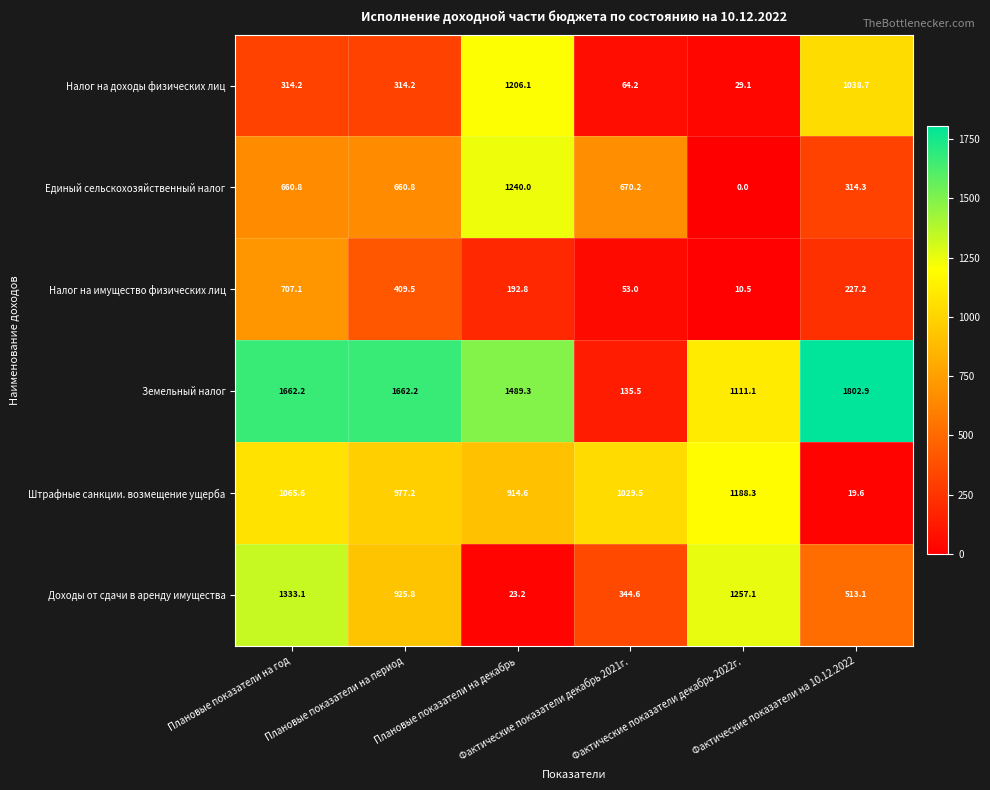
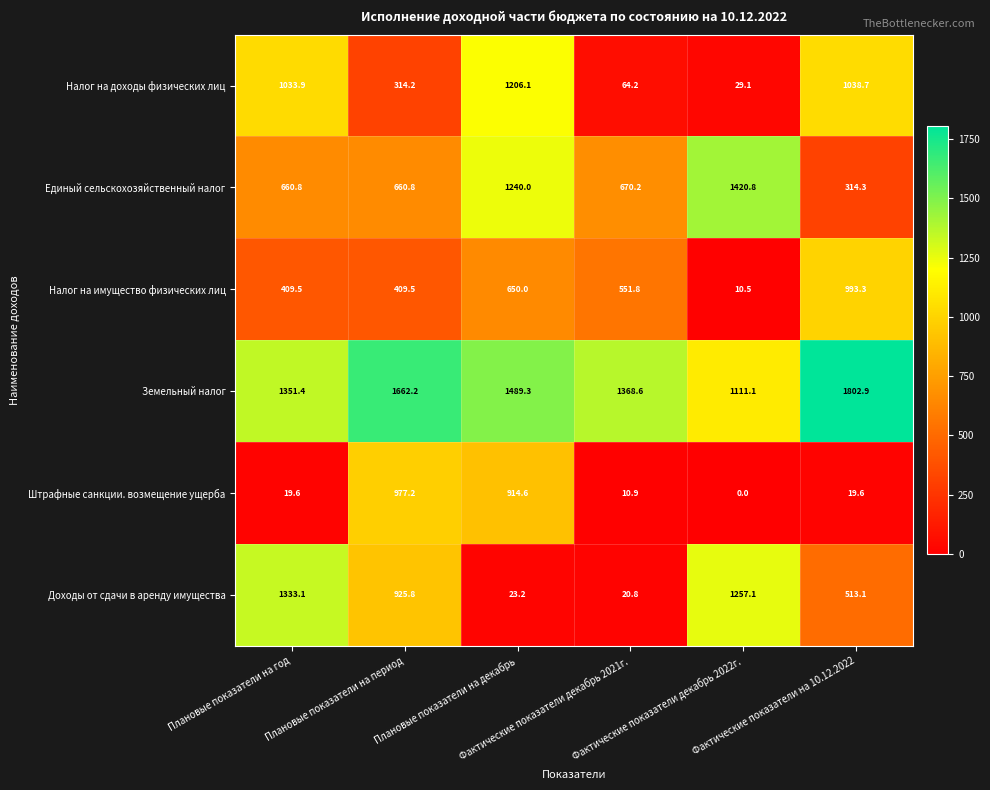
  {
    "Налог на доходы физических лиц": {
-     "Плановые показатели на год": 314.2,
+     "Плановые показатели на год": 1033.9,
      "Плановые показатели на период": 314.2,
      "Плановые показатели на декабрь": 1206.1,
      "Фактические показатели декабрь 2021г.": 64.2,
      "Фактические показатели декабрь 2022г.": 29.1,
      "Фактические показатели на 10.12.2022": 1038.7
    },
    "Единый сельскохозяйственный налог": {
      "Плановые показатели на год": 660.8,
      "Плановые показатели на период": 660.8,
      "Плановые показатели на декабрь": 1240.0,
      "Фактические показатели декабрь 2021г.": 670.2,
-     "Фактические показатели декабрь 2022г.": 0.0,
+     "Фактические показатели декабрь 2022г.": 1420.8,
      "Фактические показатели на 10.12.2022": 314.3
    },
    "Налог на имущество физических лиц": {
-     "Плановые показатели на год": 707.1,
+     "Плановые показатели на год": 409.5,
      "Плановые показатели на период": 409.5,
-     "Плановые показатели на декабрь": 192.8,
-     "Фактические показатели декабрь 2021г.": 53.0,
+     "Плановые показатели на декабрь": 650.0,
+     "Фактические показатели декабрь 2021г.": 551.8,
      "Фактические показатели декабрь 2022г.": 10.5,
-     "Фактические показатели на 10.12.2022": 227.2
+     "Фактические показатели на 10.12.2022": 993.3
    },
    "Земельный налог": {
-     "Плановые показатели на год": 1662.2,
+     "Плановые показатели на год": 1351.4,
      "Плановые показатели на период": 1662.2,
      "Плановые показатели на декабрь": 1489.3,
-     "Фактические показатели декабрь 2021г.": 135.5,
+     "Фактические показатели декабрь 2021г.": 1368.6,
      "Фактические показатели декабрь 2022г.": 1111.1,
      "Фактические показатели на 10.12.2022": 1802.9
    },
    "Штрафные санкции. возмещение ущерба": {
-     "Плановые показатели на год": 1065.6,
+     "Плановые показатели на год": 19.6,
      "Плановые показатели на период": 977.2,
      "Плановые показатели на декабрь": 914.6,
-     "Фактические показатели декабрь 2021г.": 1029.5,
-     "Фактические показатели декабрь 2022г.": 1188.3,
+     "Фактические показатели декабрь 2021г.": 10.9,
+     "Фактические показатели декабрь 2022г.": 0.0,
      "Фактические показатели на 10.12.2022": 19.6
    },
    "Доходы от сдачи в аренду имущества": {
      "Плановые показатели на год": 1333.1,
      "Плановые показатели на период": 925.8,
      "Плановые показатели на декабрь": 23.2,
-     "Фактические показатели декабрь 2021г.": 344.6,
+     "Фактические показатели декабрь 2021г.": 20.8,
      "Фактические показатели декабрь 2022г.": 1257.1,
      "Фактические показатели на 10.12.2022": 513.1
    }
  }
